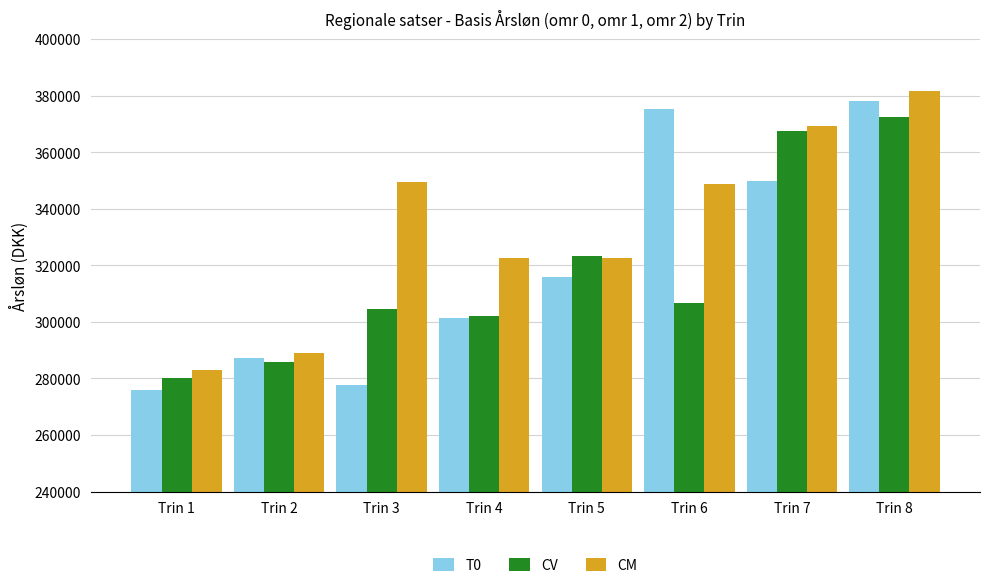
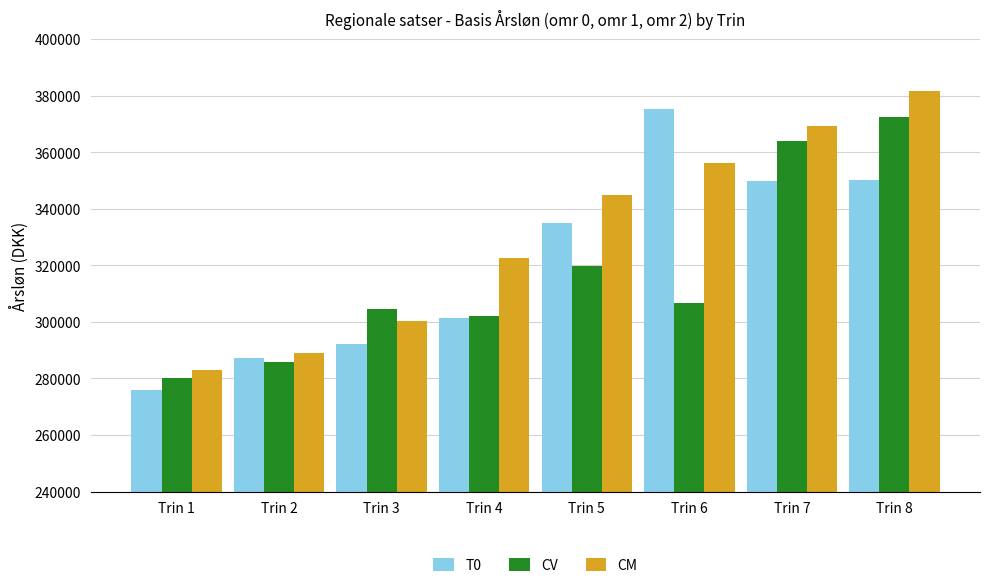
  {
    "T0": {
      "Trin 1": 276000,
      "Trin 2": 287000,
-     "Trin 3": 278000,
+     "Trin 3": 292000,
      "Trin 4": 301000,
-     "Trin 5": 316000,
+     "Trin 5": 335000,
      "Trin 6": 375000,
      "Trin 7": 350000,
-     "Trin 8": 378000
+     "Trin 8": 350000
    },
    "CV": {
      "Trin 1": 280000,
      "Trin 2": 286000,
      "Trin 3": 305000,
      "Trin 4": 302000,
-     "Trin 5": 323000,
+     "Trin 5": 320000,
      "Trin 6": 307000,
-     "Trin 7": 367000,
+     "Trin 7": 364000,
      "Trin 8": 372000
    },
    "CM": {
      "Trin 1": 283000,
      "Trin 2": 289000,
-     "Trin 3": 350000,
+     "Trin 3": 300000,
      "Trin 4": 323000,
-     "Trin 5": 323000,
-     "Trin 6": 349000,
+     "Trin 5": 345000,
+     "Trin 6": 356000,
      "Trin 7": 369000,
      "Trin 8": 382000
    }
  }
